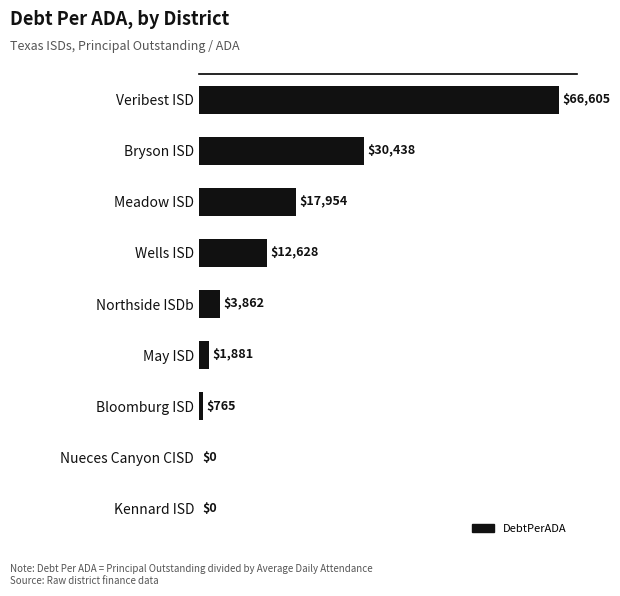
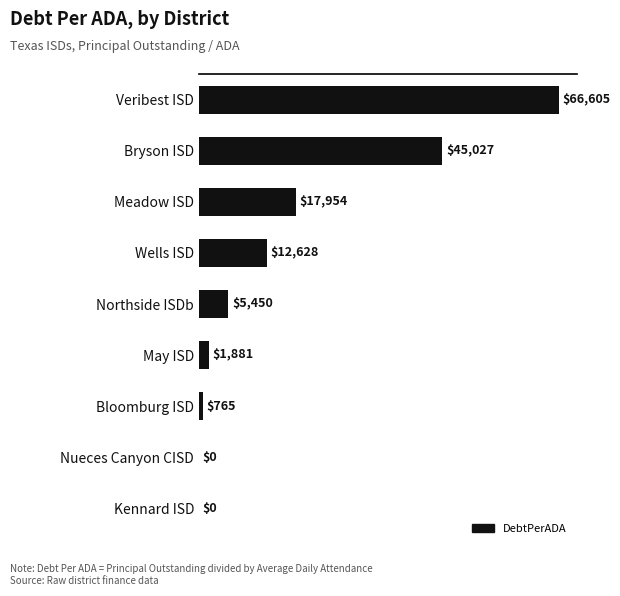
  {
    "Veribest ISD": "$66,605",
-   "Bryson ISD": "$30,438",
+   "Bryson ISD": "$45,027",
    "Meadow ISD": "$17,954",
    "Wells ISD": "$12,628",
-   "Northside ISDb": "$3,862",
+   "Northside ISDb": "$5,450",
    "May ISD": "$1,881",
    "Bloomburg ISD": "$765",
    "Nueces Canyon CISD": "$0",
    "Kennard ISD": "$0"
  }
